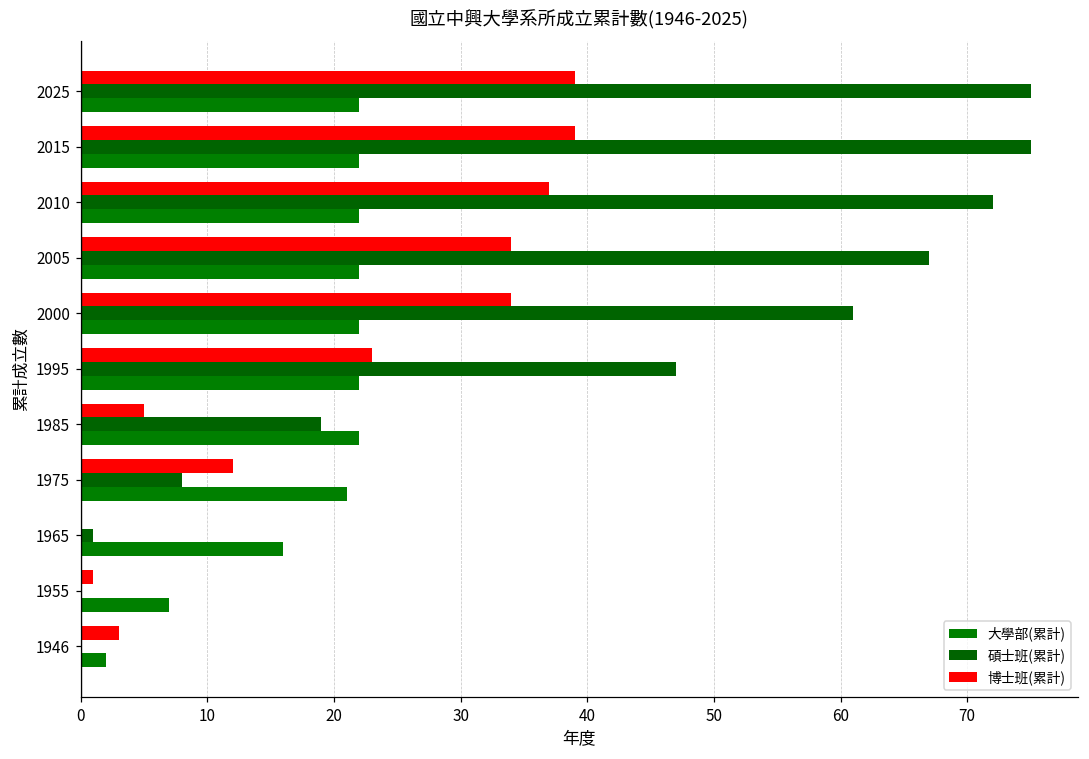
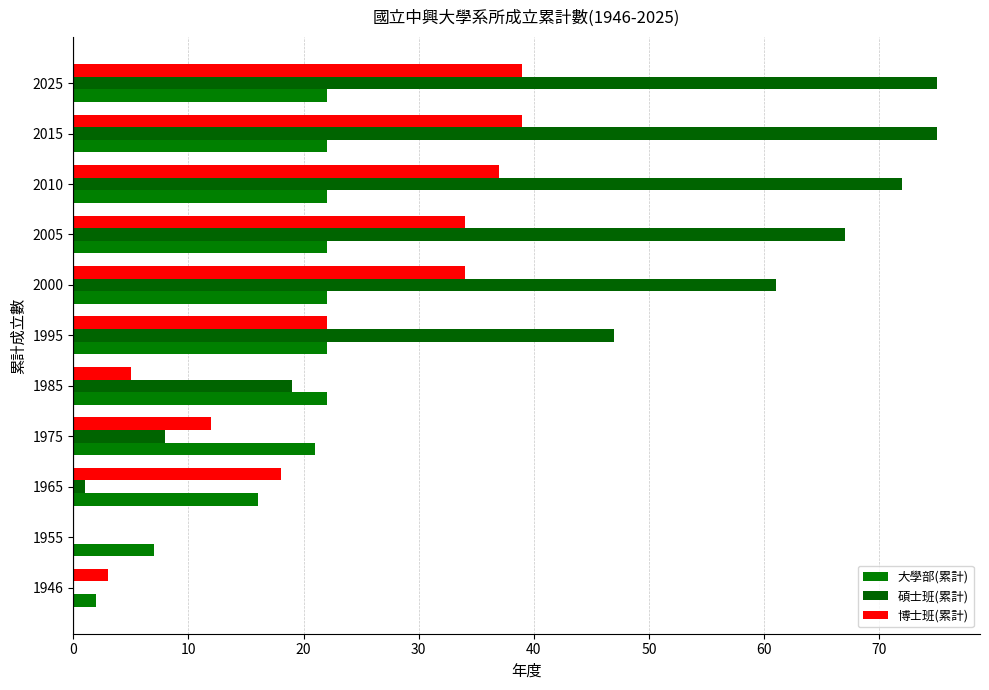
  {
    "博士班(累計)": {
      "2025": 39,
      "2015": 39,
      "2010": 37,
      "2005": 34,
      "2000": 34,
-     "1995": 23,
+     "1995": 22,
      "1985": 5,
      "1975": 12,
-     "1965": 0,
-     "1955": 1,
+     "1965": 18,
+     "1955": 0,
      "1946": 3
    }
  }
